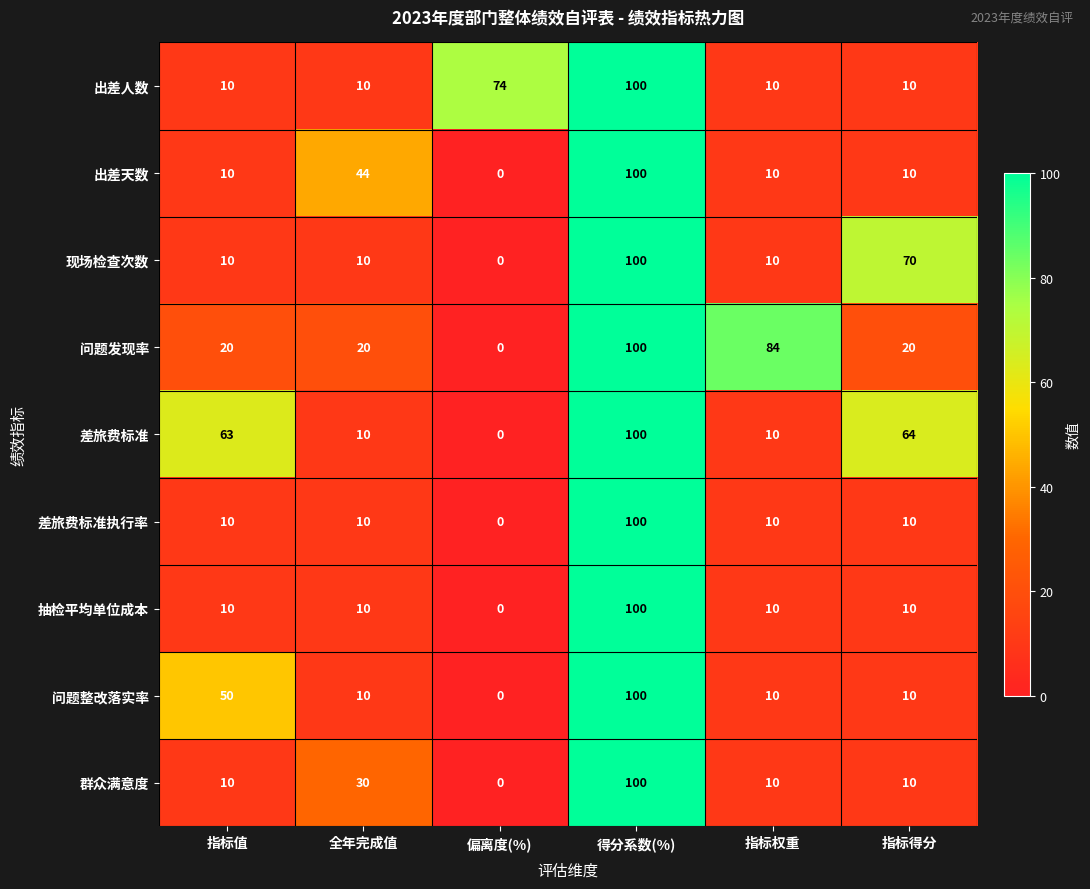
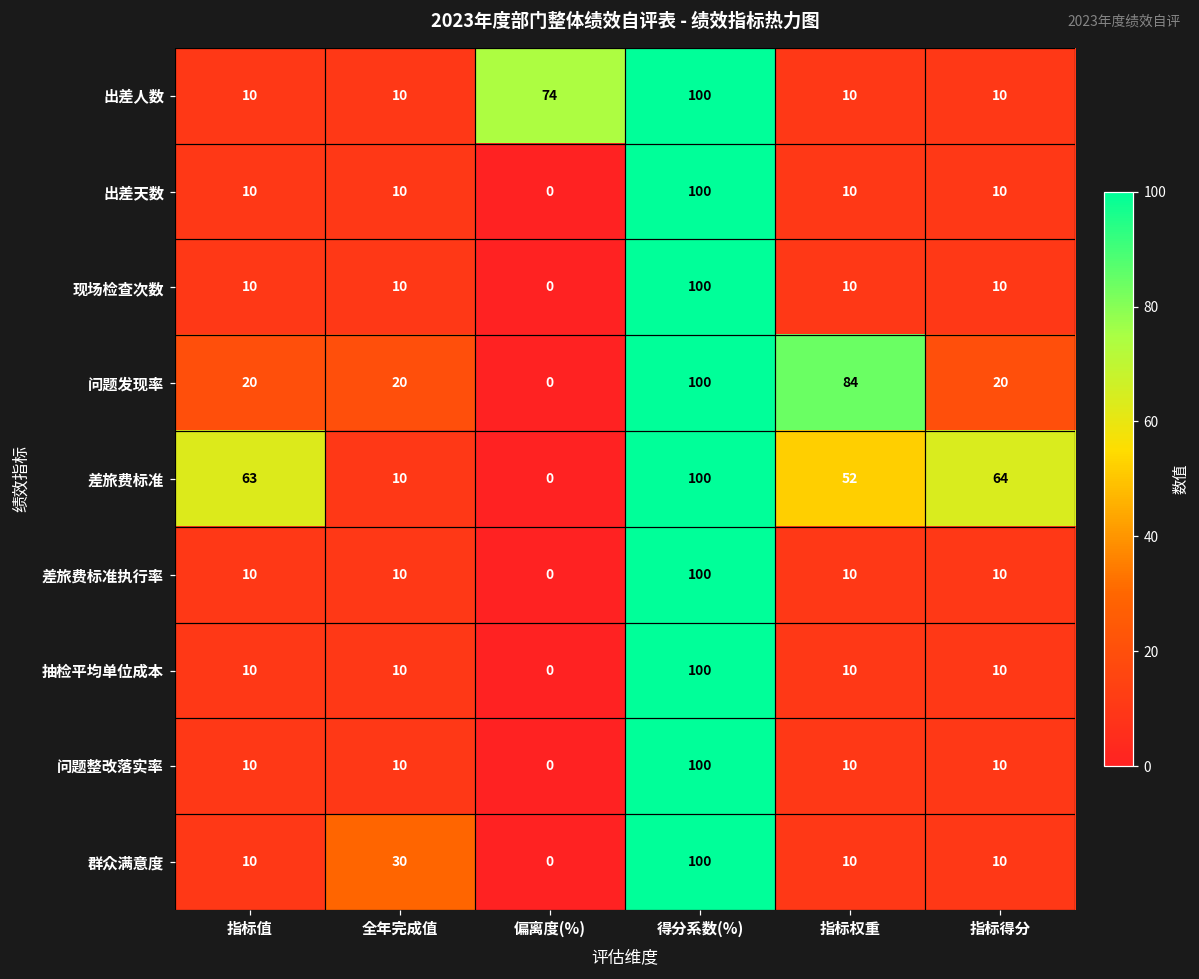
  {
    "出差人数": {
      "指标值": 10,
      "全年完成值": 10,
      "偏离度(%)": 74,
      "得分系数(%)": 100,
      "指标权重": 10,
      "指标得分": 10
    },
    "出差天数": {
      "指标值": 10,
-     "全年完成值": 44,
+     "全年完成值": 10,
      "偏离度(%)": 0,
      "得分系数(%)": 100,
      "指标权重": 10,
      "指标得分": 10
    },
    "现场检查次数": {
      "指标值": 10,
      "全年完成值": 10,
      "偏离度(%)": 0,
      "得分系数(%)": 100,
      "指标权重": 10,
-     "指标得分": 70
+     "指标得分": 10
    },
    "问题发现率": {
      "指标值": 20,
      "全年完成值": 20,
      "偏离度(%)": 0,
      "得分系数(%)": 100,
      "指标权重": 84,
      "指标得分": 20
    },
    "差旅费标准": {
      "指标值": 63,
      "全年完成值": 10,
      "偏离度(%)": 0,
      "得分系数(%)": 100,
-     "指标权重": 10,
+     "指标权重": 52,
      "指标得分": 64
    },
    "差旅费标准执行率": {
      "指标值": 10,
      "全年完成值": 10,
      "偏离度(%)": 0,
      "得分系数(%)": 100,
      "指标权重": 10,
      "指标得分": 10
    },
    "抽检平均单位成本": {
      "指标值": 10,
      "全年完成值": 10,
      "偏离度(%)": 0,
      "得分系数(%)": 100,
      "指标权重": 10,
      "指标得分": 10
    },
    "问题整改落实率": {
-     "指标值": 50,
+     "指标值": 10,
      "全年完成值": 10,
      "偏离度(%)": 0,
      "得分系数(%)": 100,
      "指标权重": 10,
      "指标得分": 10
    },
    "群众满意度": {
      "指标值": 10,
      "全年完成值": 30,
      "偏离度(%)": 0,
      "得分系数(%)": 100,
      "指标权重": 10,
      "指标得分": 10
    }
  }
